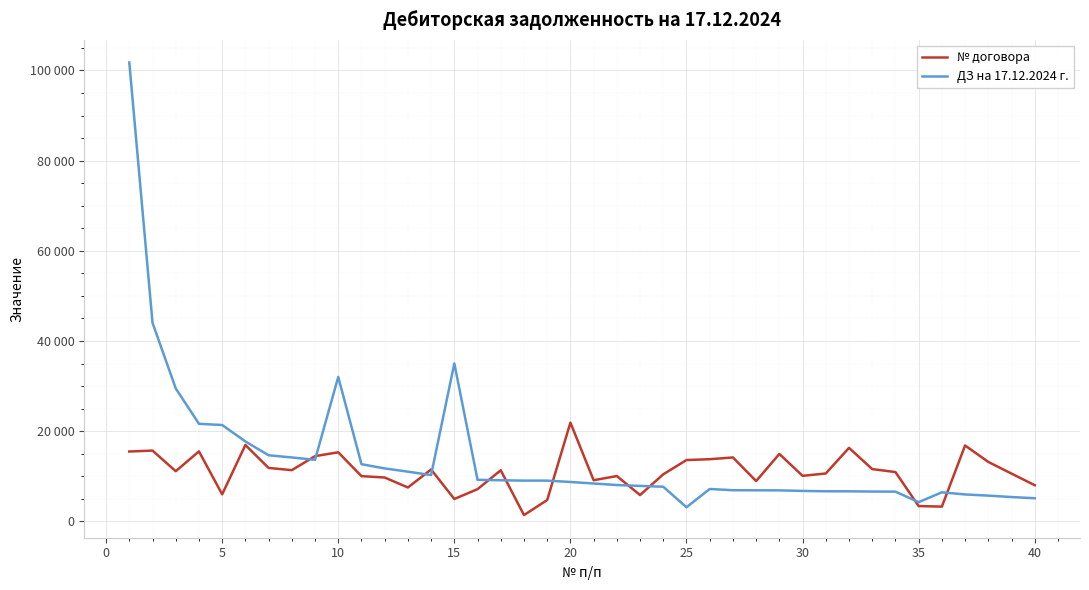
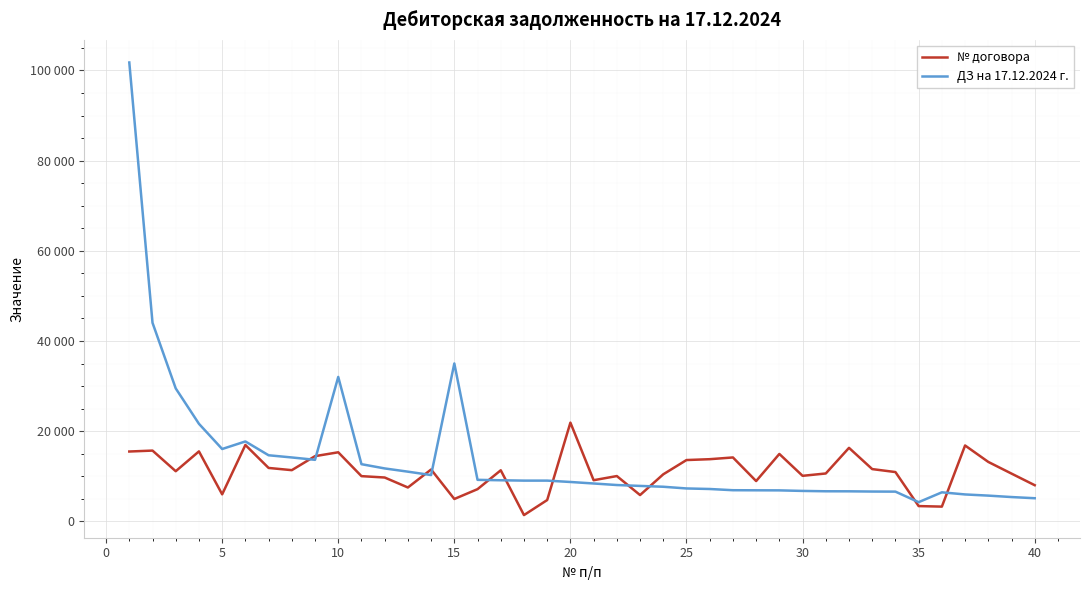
  {
    "№ договора": {
      "5": 6000,
      "10": 15000,
      "15": 5000,
      "20": 22000,
      "25": 14000,
      "30": 10000,
      "35": 3000,
      "40": 8000
    },
    "ДЗ на 17.12.2024 г.": {
-     "5": 21000,
+     "5": 16000,
      "10": 32000,
      "15": 35000,
      "20": 9000,
-     "25": 3000,
+     "25": 7000,
      "30": 7000,
      "35": 4000,
      "40": 5000
    }
  }
